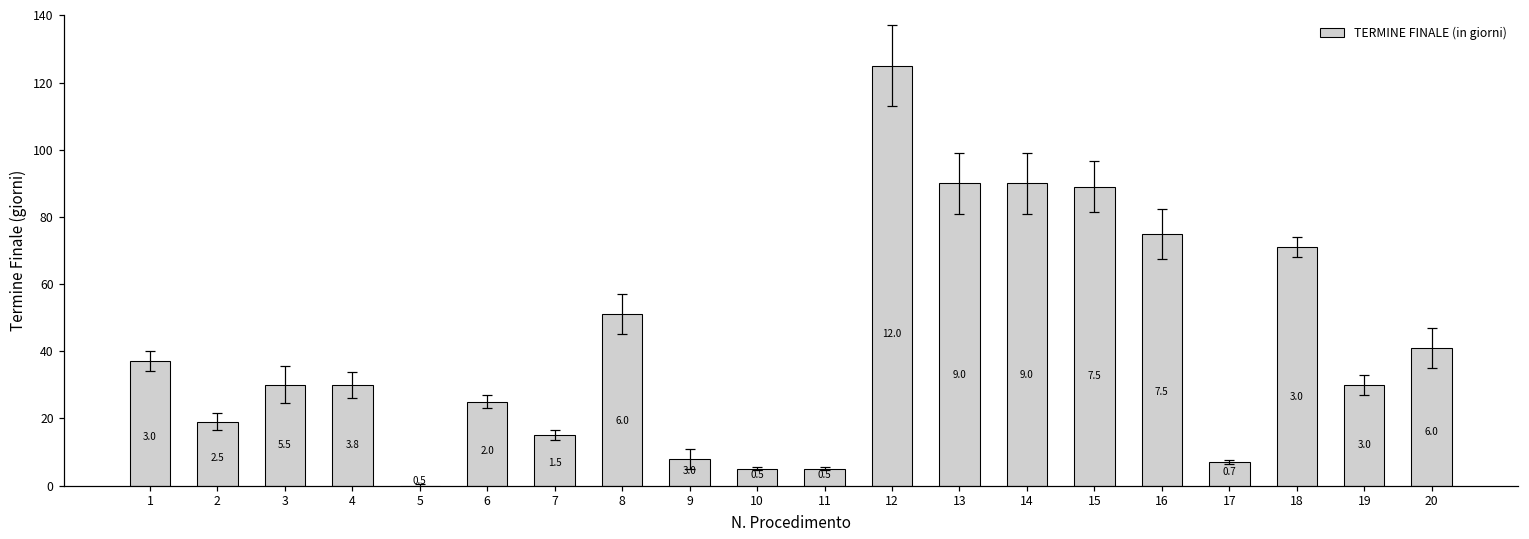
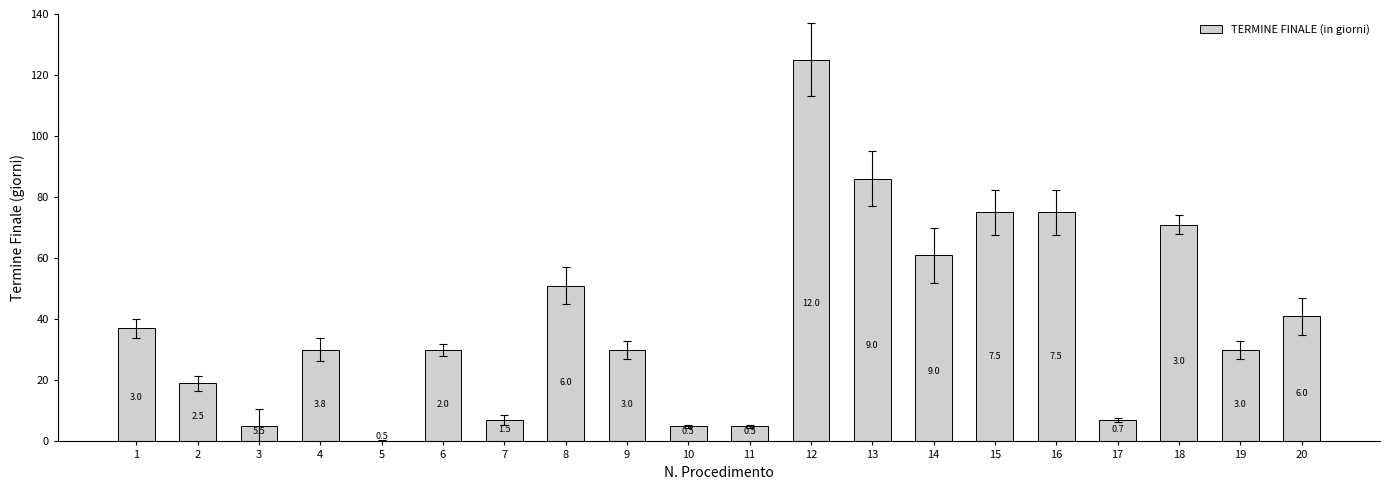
  {
    "TERMINE FINALE (in giorni)": {
-     "3": 30,
-     "6": 25,
-     "7": 15,
-     "9": 8,
-     "13": 90,
-     "14": 90,
-     "15": 89
+     "3": 5,
+     "6": 30,
+     "7": 7,
+     "9": 30,
+     "13": 86,
+     "14": 61,
+     "15": 75
    }
  }
